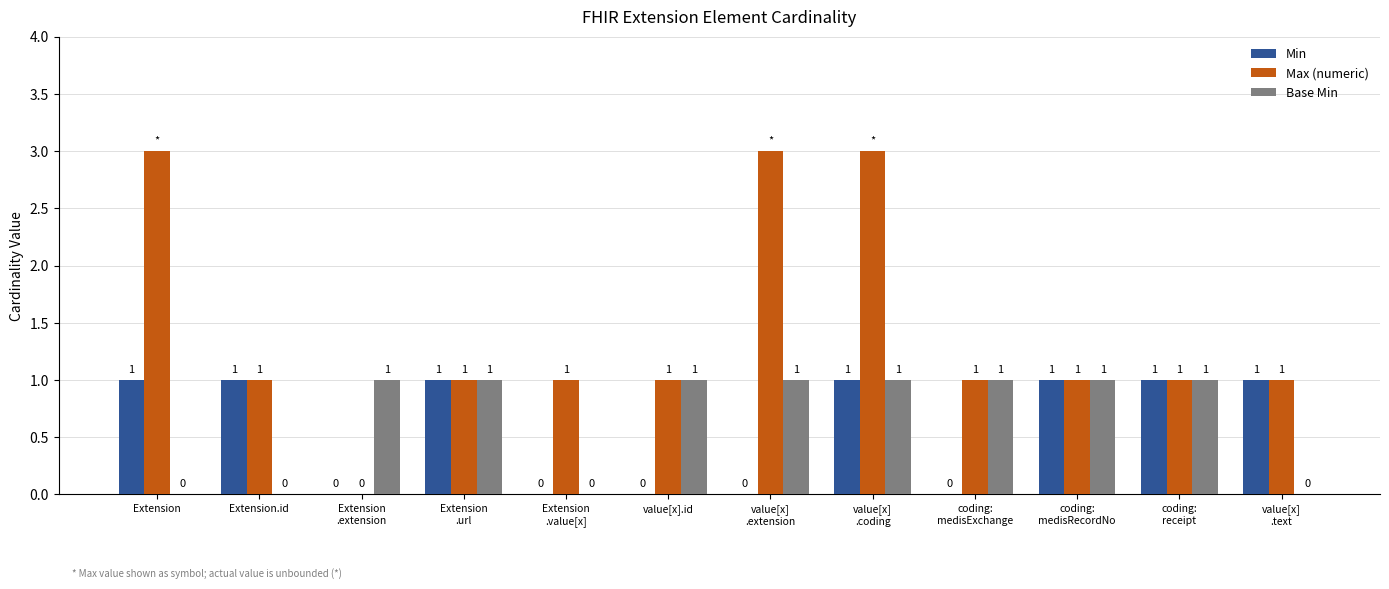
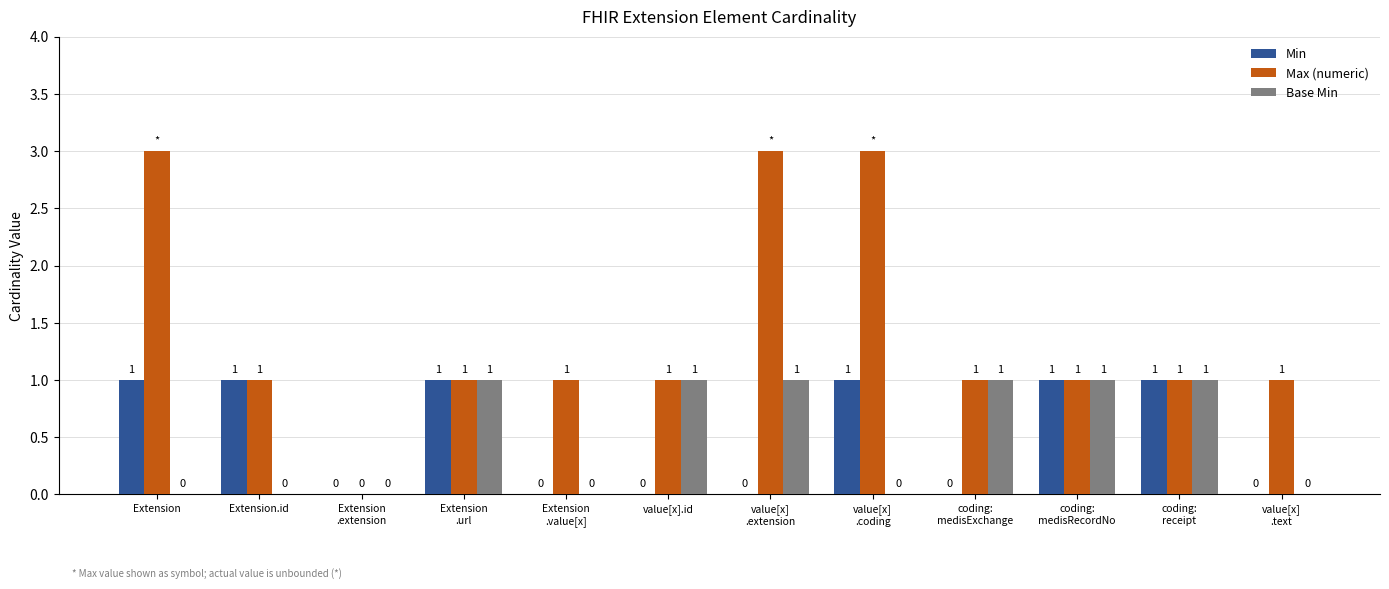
  {
    "Min": {
      "Extension": 1,
      "Extension.id": 1,
      "Extension .extension": 0,
      "Extension .url": 1,
      "Extension .value[x]": 0,
      "value[x].id": 0,
      "value[x] .extension": 0,
      "value[x] .coding": 1,
      "coding: medisExchange": 0,
      "coding: medisRecordNo": 1,
      "coding: receipt": 1,
-     "value[x] .text": 1
+     "value[x] .text": 0
    },
    "Max (numeric)": {
      "Extension.id": 1,
      "Extension .extension": 0,
      "Extension .url": 1,
      "Extension .value[x]": 1,
      "value[x].id": 1,
      "coding: medisExchange": 1,
      "coding: medisRecordNo": 1,
      "coding: receipt": 1,
      "value[x] .text": 1
    },
    "Base Min": {
      "Extension": 0,
      "Extension.id": 0,
-     "Extension .extension": 1,
+     "Extension .extension": 0,
      "Extension .url": 1,
      "Extension .value[x]": 0,
      "value[x].id": 1,
      "value[x] .extension": 1,
-     "value[x] .coding": 1,
+     "value[x] .coding": 0,
      "coding: medisExchange": 1,
      "coding: medisRecordNo": 1,
      "coding: receipt": 1,
      "value[x] .text": 0
    }
  }
